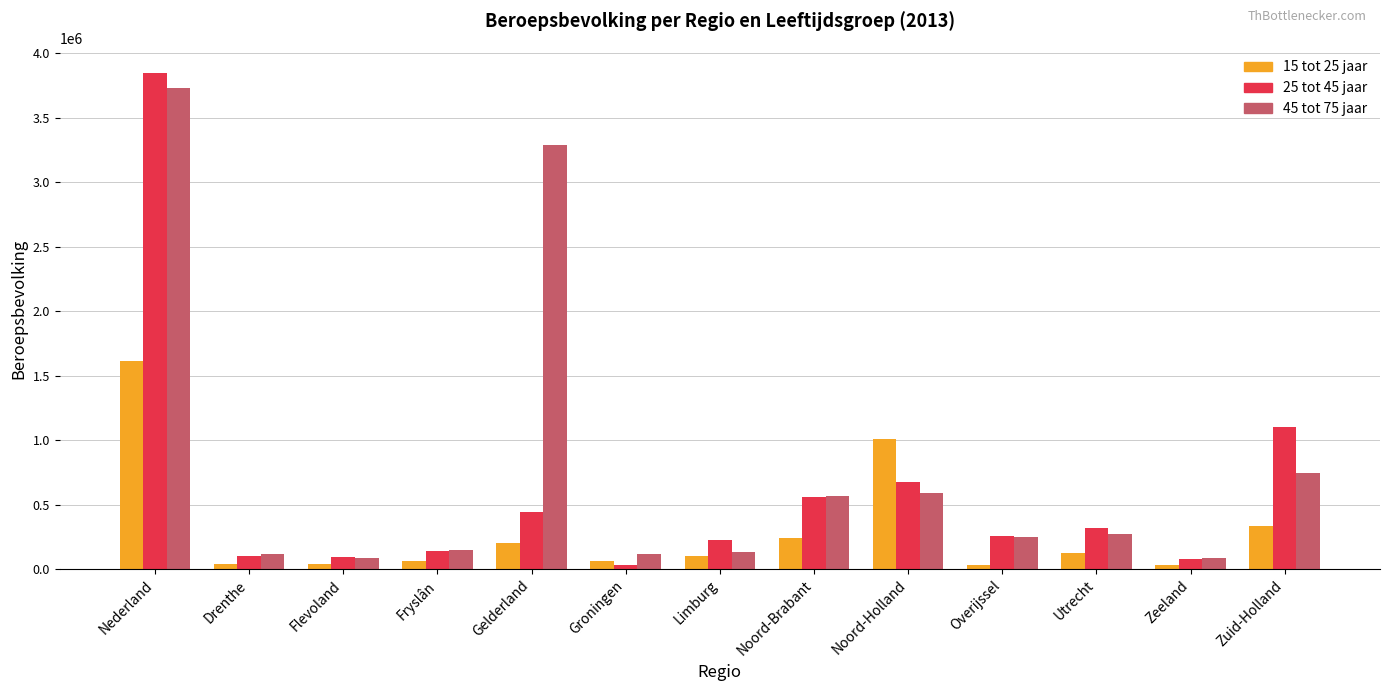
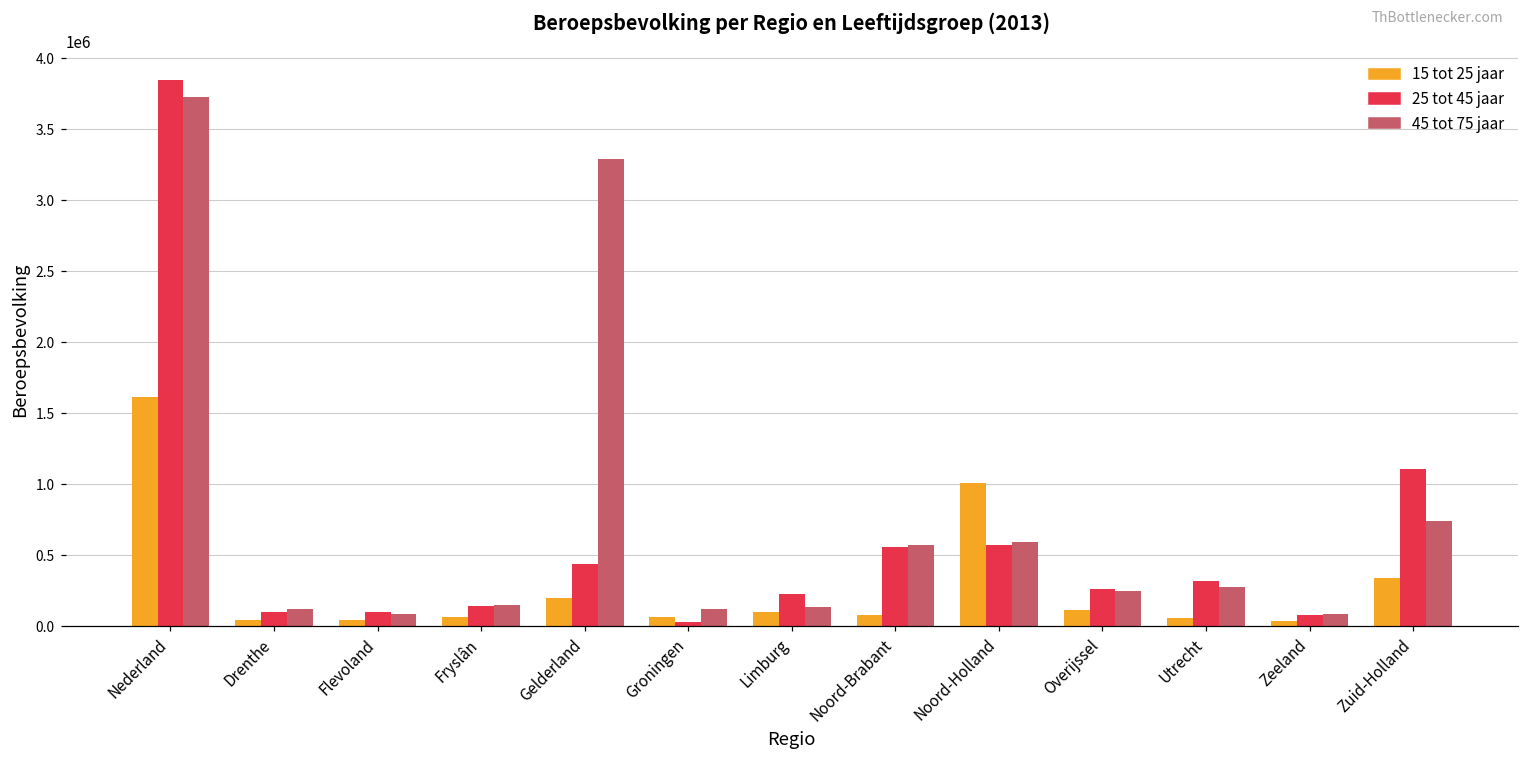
  {
    "15 tot 25 jaar": {
      "Nederland": 1610000,
      "Drenthe": 40000,
      "Flevoland": 40000,
      "Fryslân": 60000,
      "Gelderland": 200000,
      "Groningen": 70000,
      "Limburg": 100000,
-     "Noord-Brabant": 240000,
+     "Noord-Brabant": 80000,
      "Noord-Holland": 1010000,
-     "Overijssel": 40000,
-     "Utrecht": 130000,
+     "Overijssel": 110000,
+     "Utrecht": 60000,
      "Zeeland": 30000,
      "Zuid-Holland": 340000
    },
    "25 tot 45 jaar": {
      "Nederland": 3850000,
      "Drenthe": 100000,
      "Flevoland": 100000,
      "Fryslân": 140000,
      "Gelderland": 440000,
      "Groningen": 30000,
      "Limburg": 230000,
      "Noord-Brabant": 560000,
-     "Noord-Holland": 670000,
+     "Noord-Holland": 570000,
      "Overijssel": 260000,
      "Utrecht": 320000,
      "Zeeland": 80000,
      "Zuid-Holland": 1110000
    },
    "45 tot 75 jaar": {
      "Nederland": 3730000,
      "Drenthe": 120000,
      "Flevoland": 90000,
      "Fryslân": 150000,
      "Gelderland": 3290000,
      "Groningen": 120000,
      "Limburg": 140000,
      "Noord-Brabant": 570000,
      "Noord-Holland": 590000,
      "Overijssel": 250000,
      "Utrecht": 280000,
      "Zeeland": 90000,
      "Zuid-Holland": 740000
    }
  }
